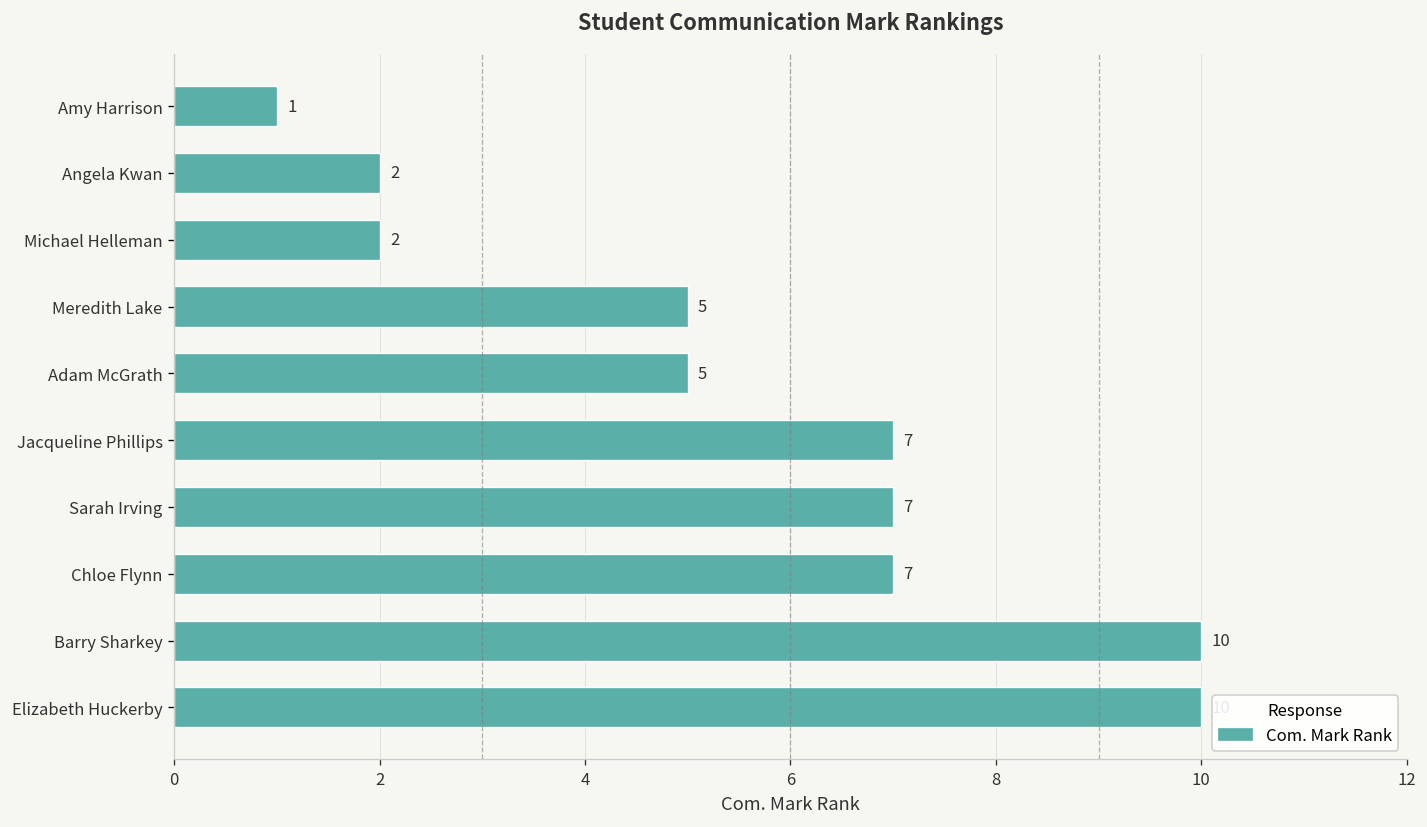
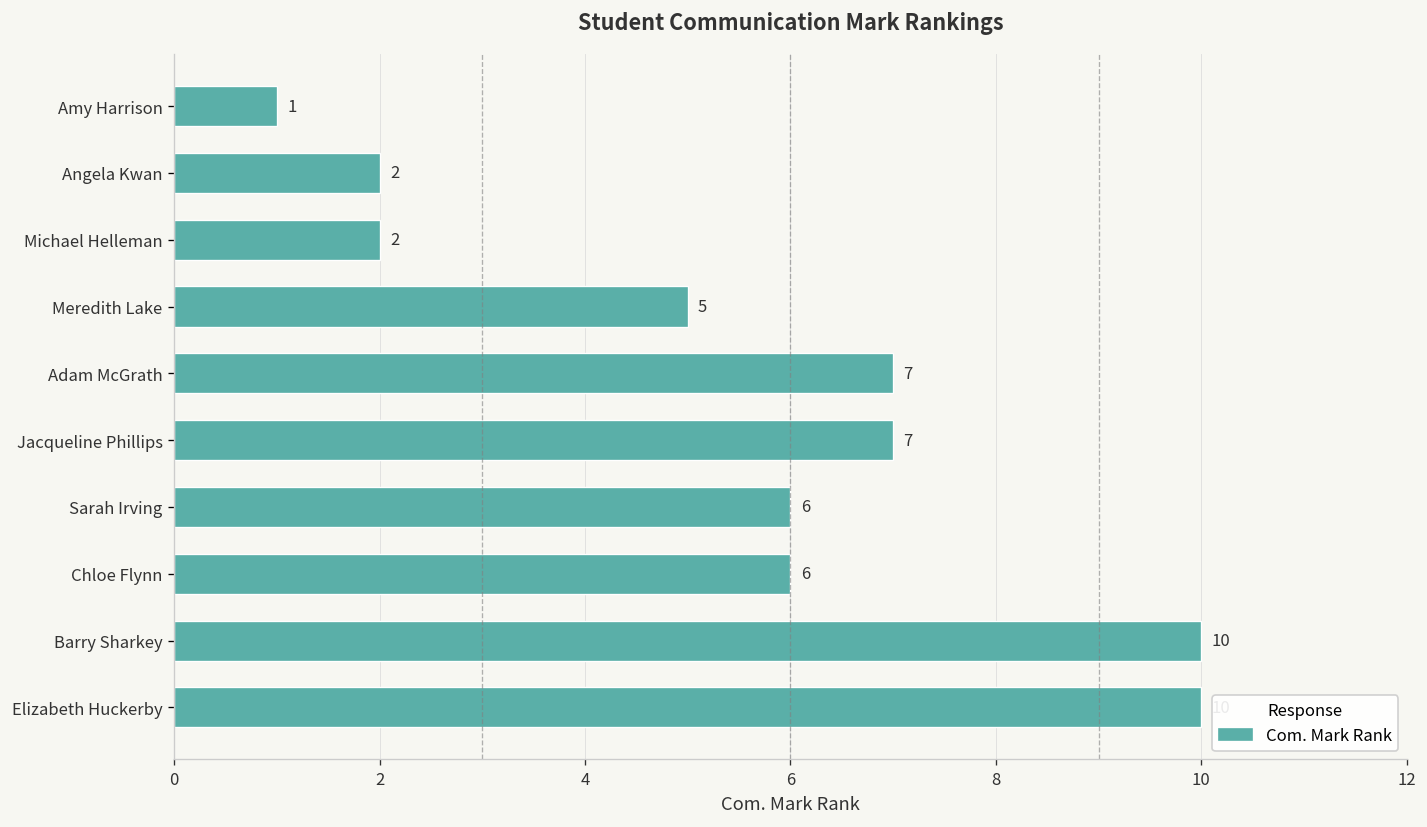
  {
    "Amy Harrison": 1,
    "Angela Kwan": 2,
    "Michael Helleman": 2,
    "Meredith Lake": 5,
-   "Adam McGrath": 5,
+   "Adam McGrath": 7,
    "Jacqueline Phillips": 7,
-   "Sarah Irving": 7,
-   "Chloe Flynn": 7,
+   "Sarah Irving": 6,
+   "Chloe Flynn": 6,
    "Barry Sharkey": 10
  }
